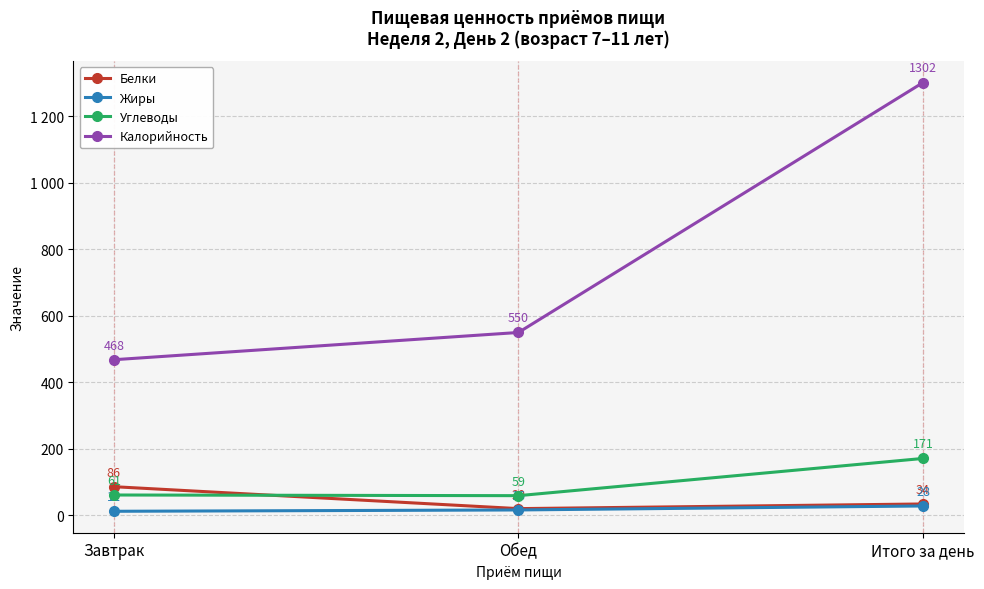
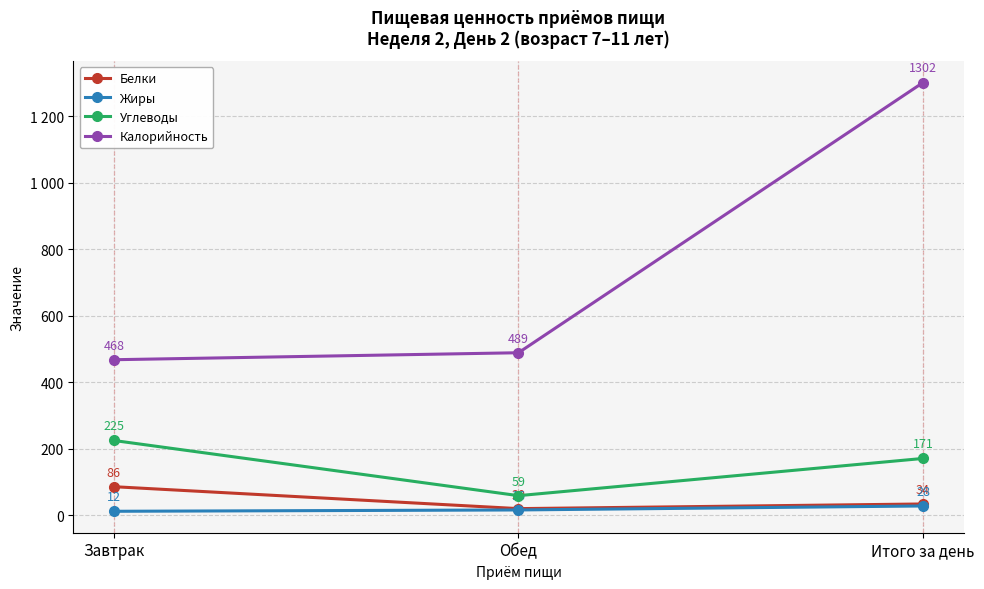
  {
    "Белки": {
      "Завтрак": 86
    },
    "Жиры": {
      "Завтрак": 12
    },
    "Углеводы": {
-     "Завтрак": 61,
+     "Завтрак": 225,
      "Обед": 59,
      "Итого за день": 171
    },
    "Калорийность": {
      "Завтрак": 468,
-     "Обед": 550,
+     "Обед": 489,
      "Итого за день": 1302
    }
  }
